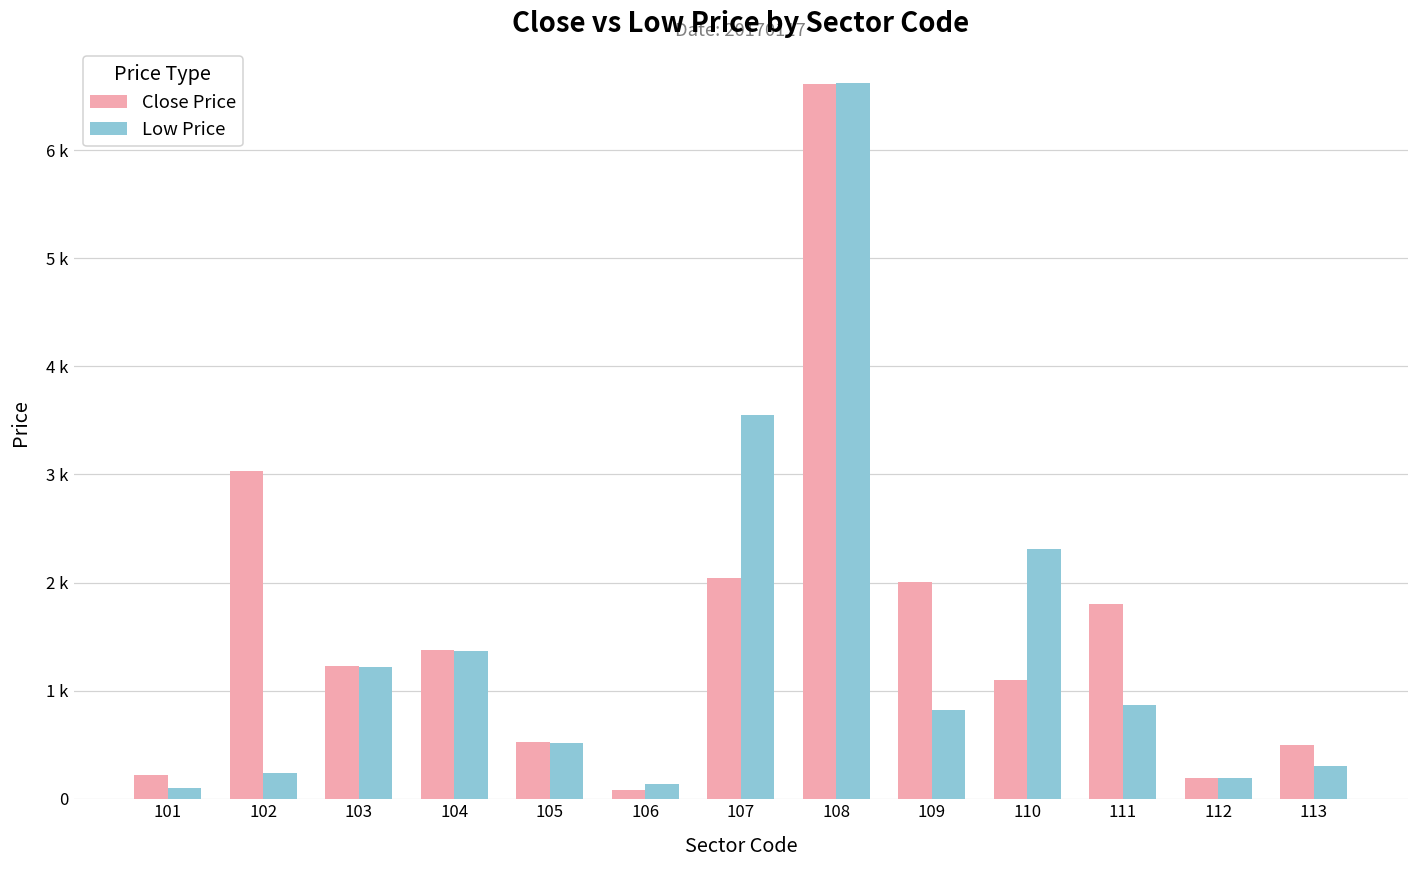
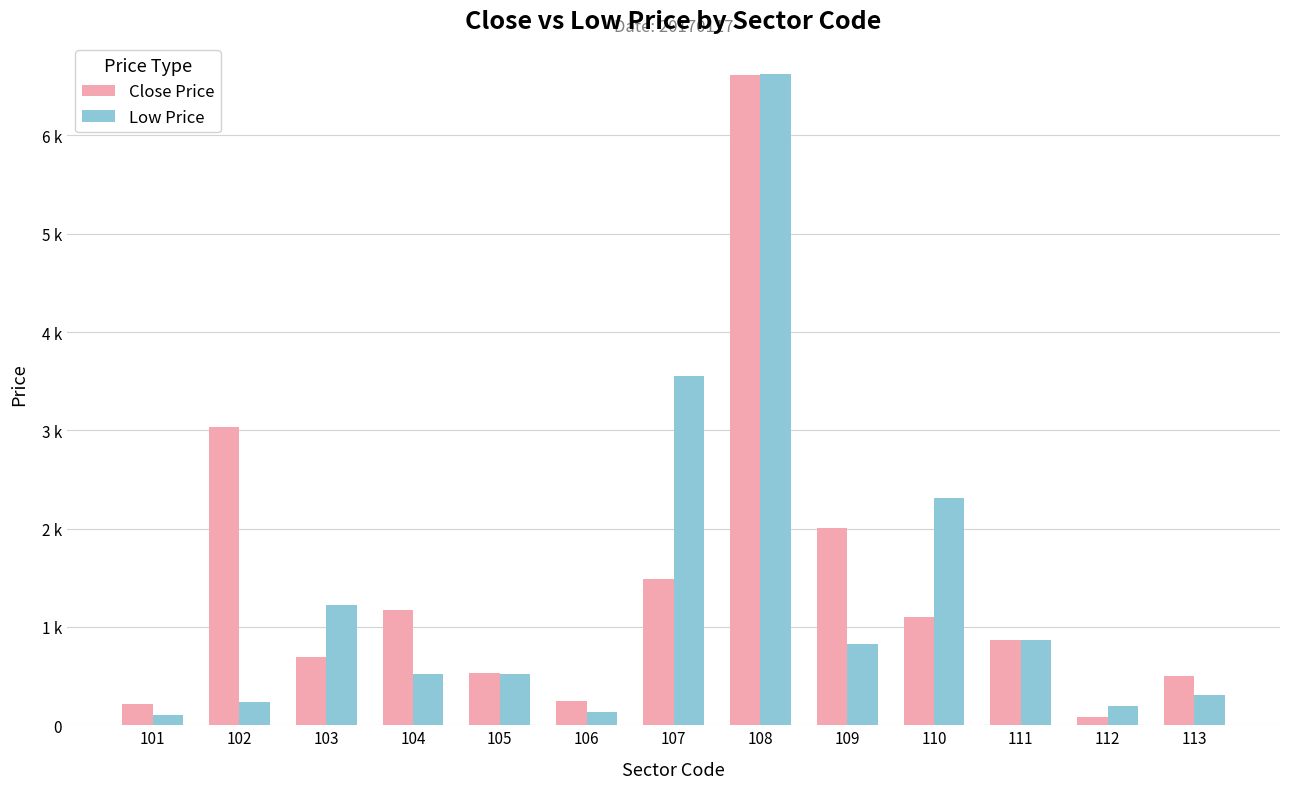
  {
    "Close Price": {
      "101": 200,
      "102": 3000,
-     "103": 1200,
-     "104": 1400,
+     "103": 700,
+     "104": 1200,
      "105": 500,
-     "106": 100,
-     "107": 2000,
+     "106": 200,
+     "107": 1500,
      "108": 6600,
      "109": 2000,
      "110": 1100,
-     "111": 1800,
-     "112": 200,
+     "111": 900,
+     "112": 100,
      "113": 500
    },
    "Low Price": {
      "101": 100,
      "102": 200,
      "103": 1200,
-     "104": 1400,
+     "104": 500,
      "105": 500,
      "106": 100,
      "107": 3500,
      "108": 6600,
      "109": 800,
      "110": 2300,
      "111": 900,
      "112": 200,
      "113": 300
    }
  }
